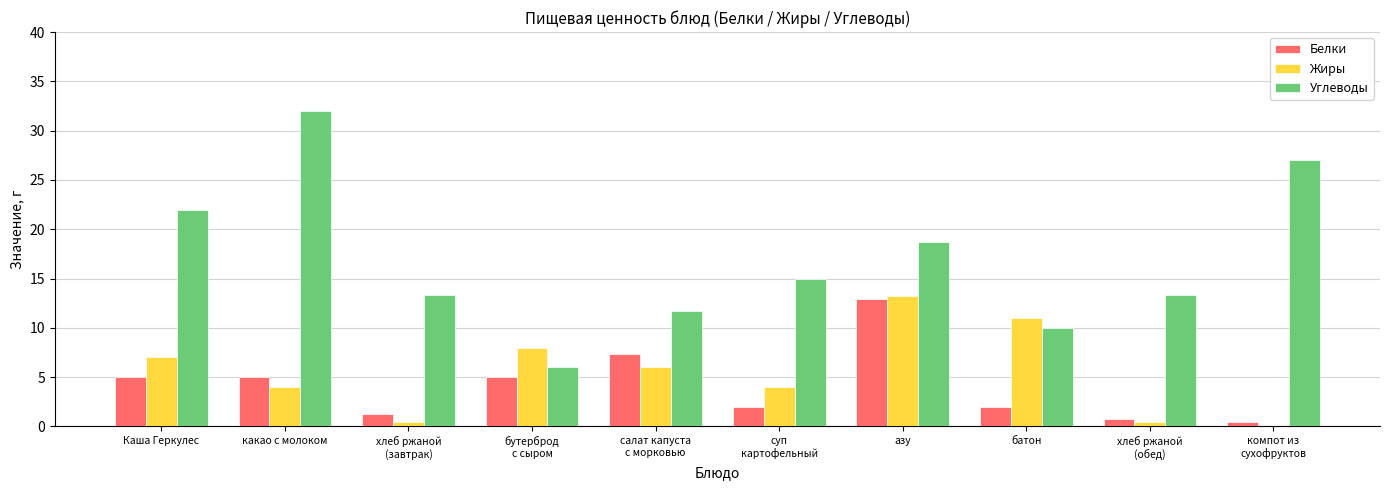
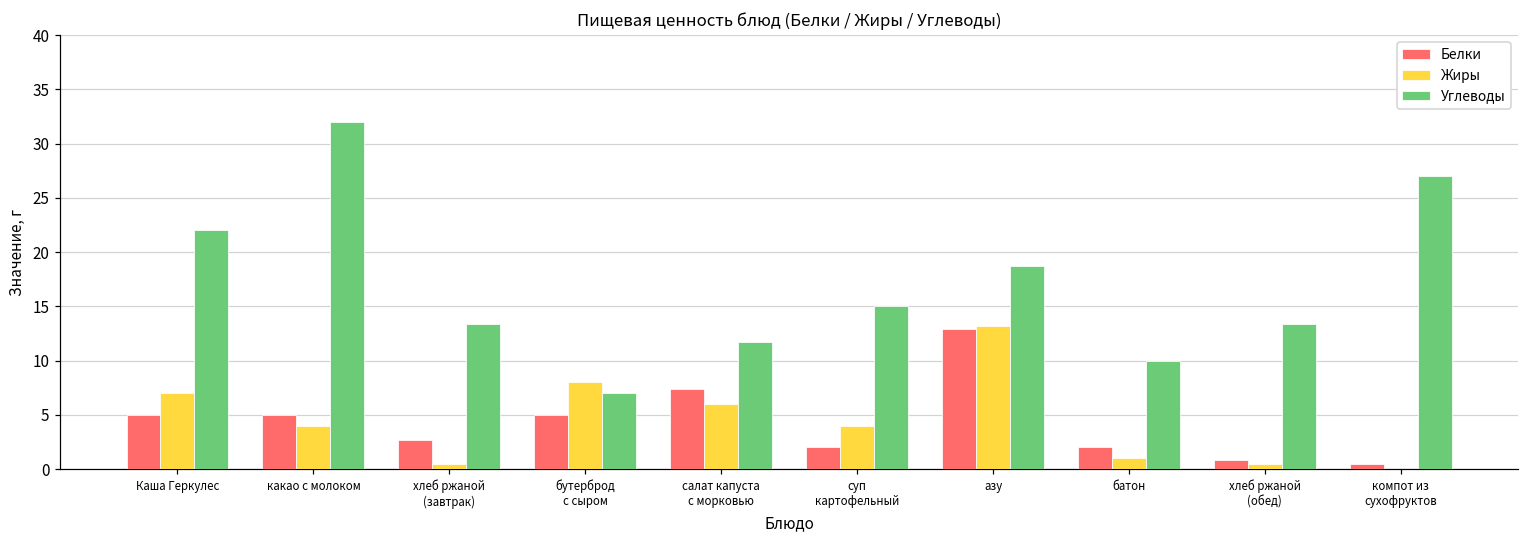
  {
    "Белки": {
      "Каша Геркулес": 5,
      "какао с молоком": 5,
-     "хлеб ржаной (завтрак)": 1,
+     "хлеб ржаной (завтрак)": 3,
      "бутерброд с сыром": 5,
      "салат капуста с морковью": 7,
      "суп картофельный": 2,
      "азу": 13,
      "батон": 2,
      "хлеб ржаной (обед)": 1,
      "компот из сухофруктов": 1
    },
    "Жиры": {
      "Каша Геркулес": 7,
      "какао с молоком": 4,
      "хлеб ржаной (завтрак)": 0,
      "бутерброд с сыром": 8,
      "салат капуста с морковью": 6,
      "суп картофельный": 4,
      "азу": 13,
-     "батон": 11,
+     "батон": 1,
      "хлеб ржаной (обед)": 0,
      "компот из сухофруктов": 0
    },
    "Углеводы": {
      "Каша Геркулес": 22,
      "какао с молоком": 32,
      "хлеб ржаной (завтрак)": 13,
-     "бутерброд с сыром": 6,
+     "бутерброд с сыром": 7,
      "салат капуста с морковью": 12,
      "суп картофельный": 15,
      "азу": 19,
      "батон": 10,
      "хлеб ржаной (обед)": 13,
      "компот из сухофруктов": 27
    }
  }
